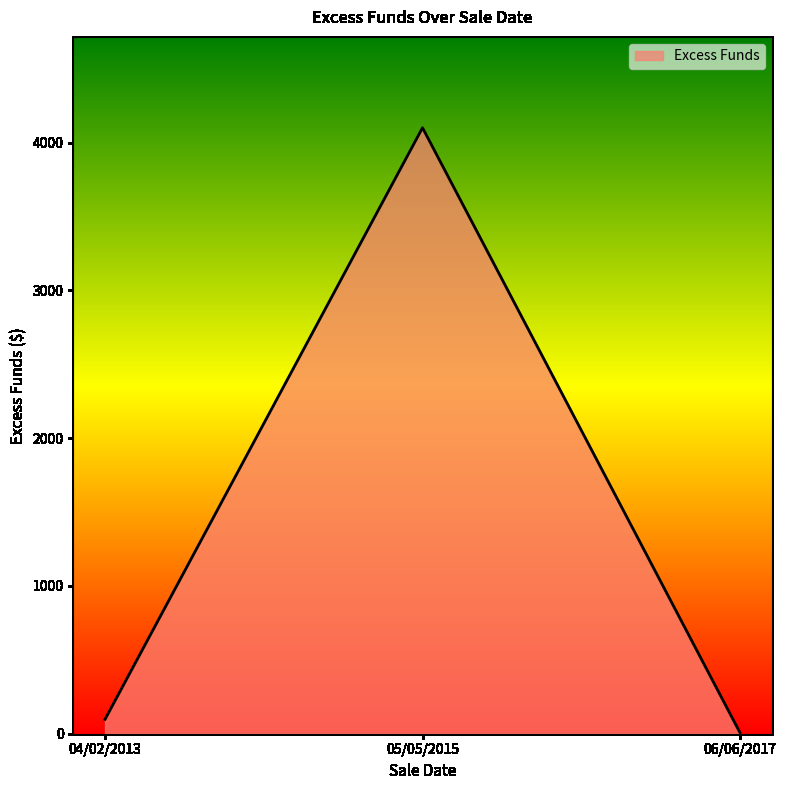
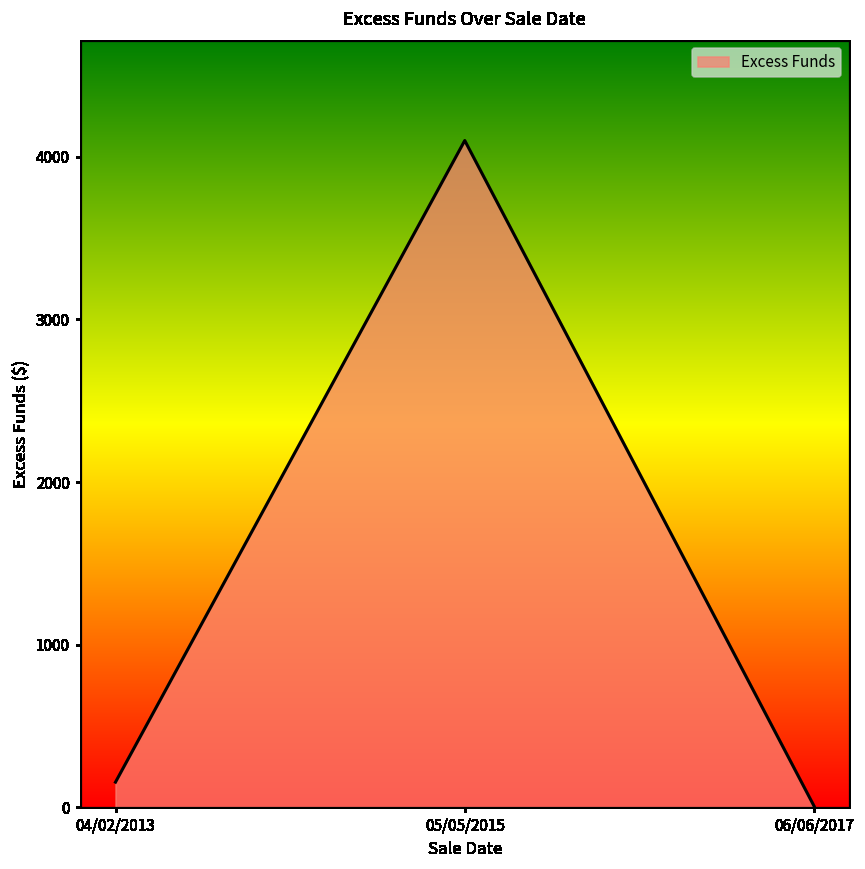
  {
-   "04/02/2013": 100,
+   "04/02/2013": 150,
    "05/05/2015": 4100,
    "06/06/2017": 10
  }
